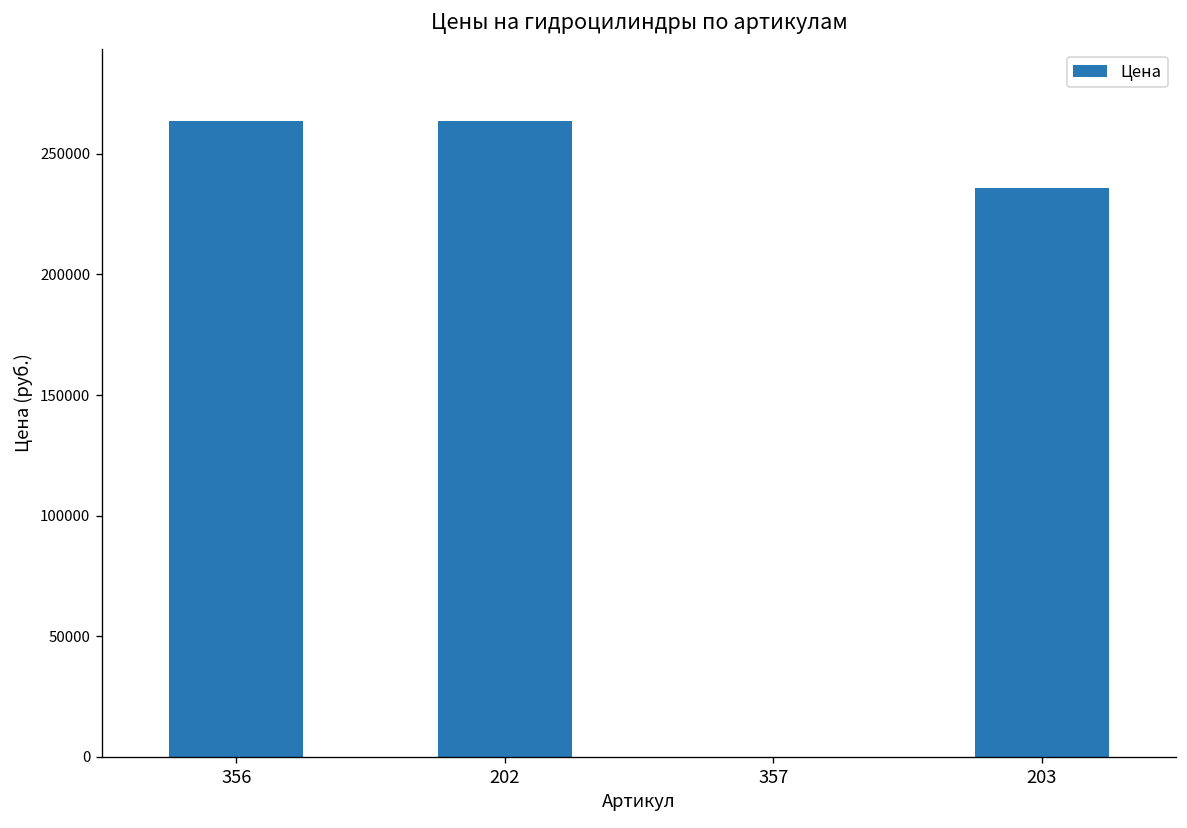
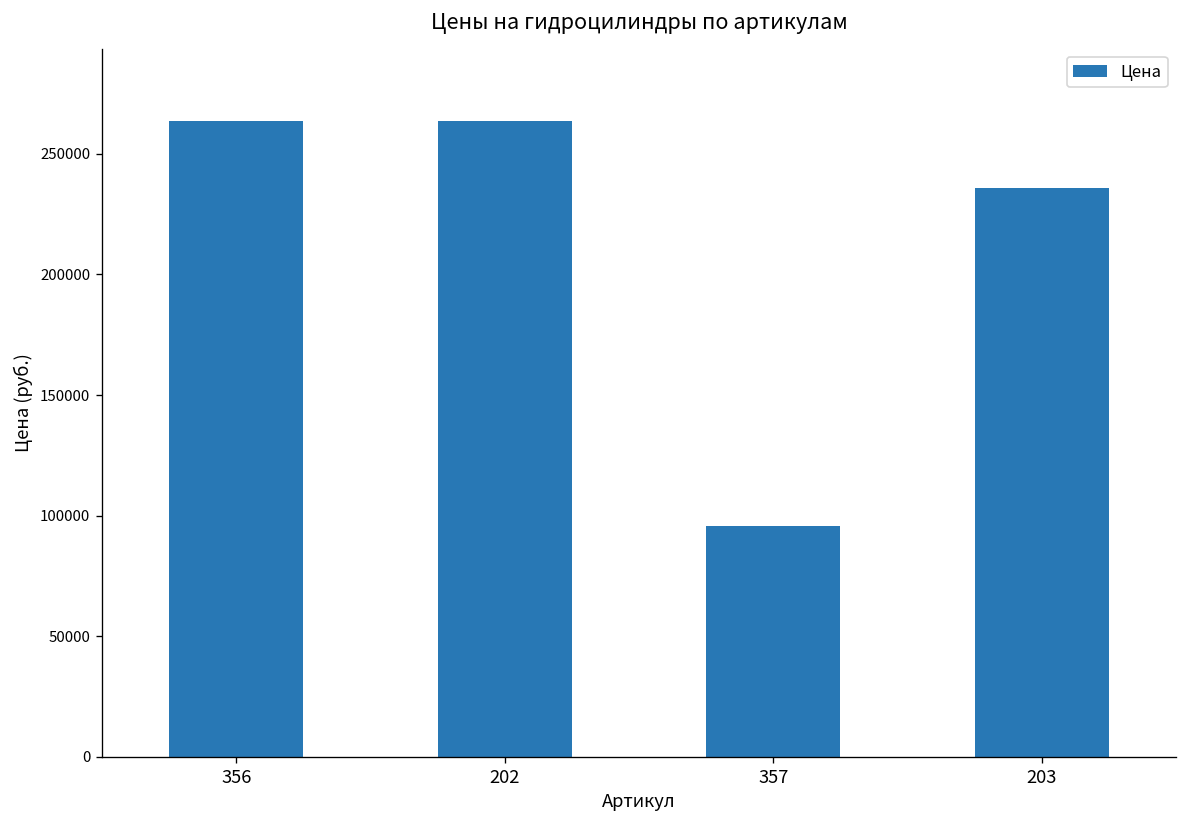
  {
    "356": 264000,
    "202": 264000,
-   "357": 0,
+   "357": 96000,
    "203": 236000
  }
